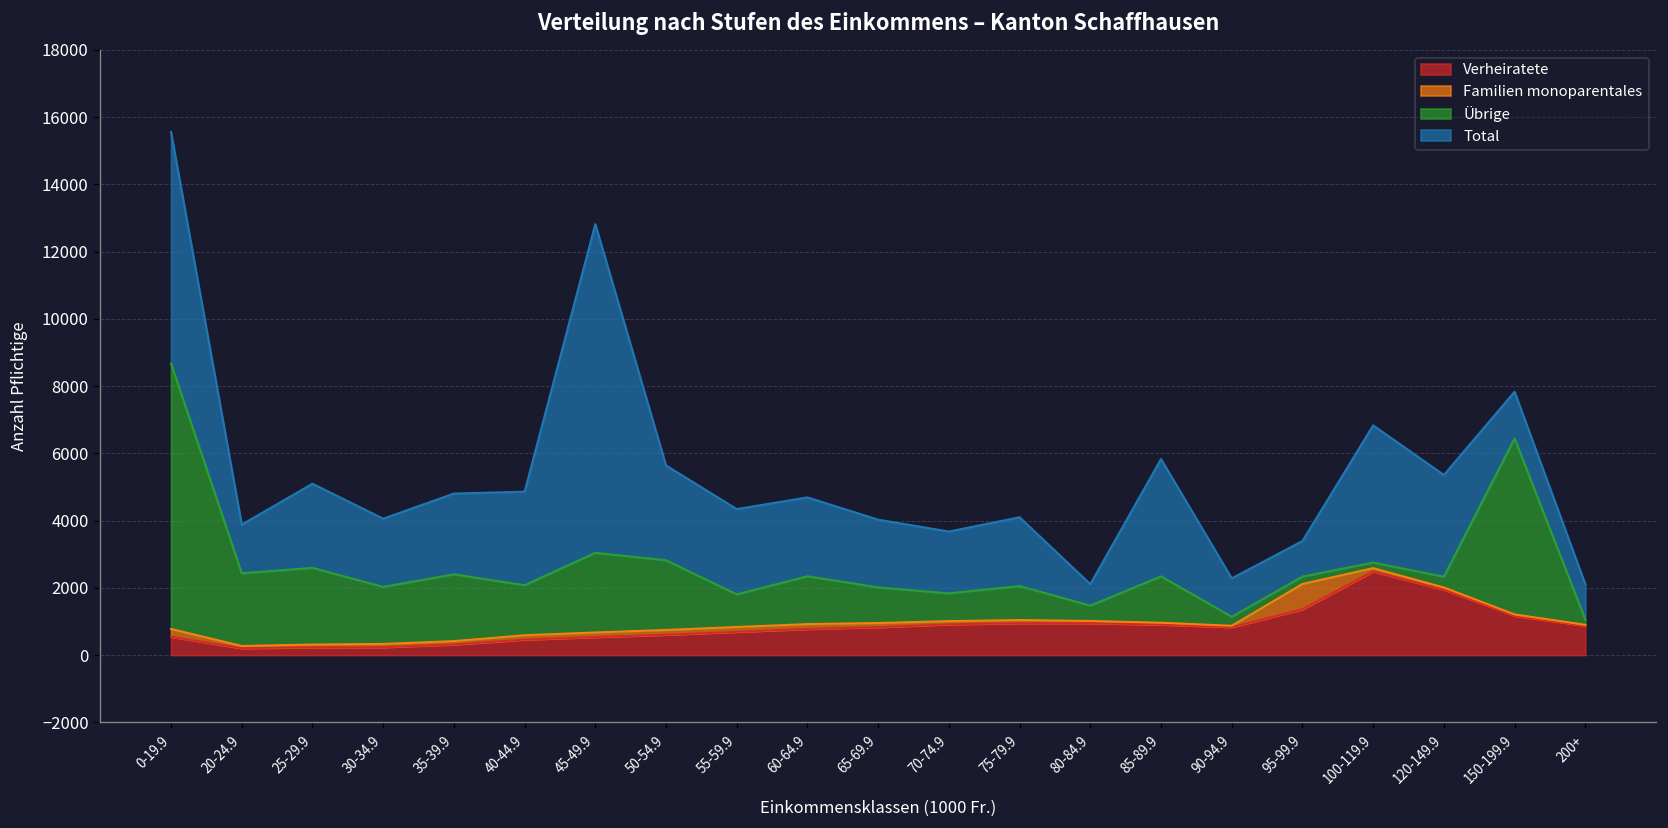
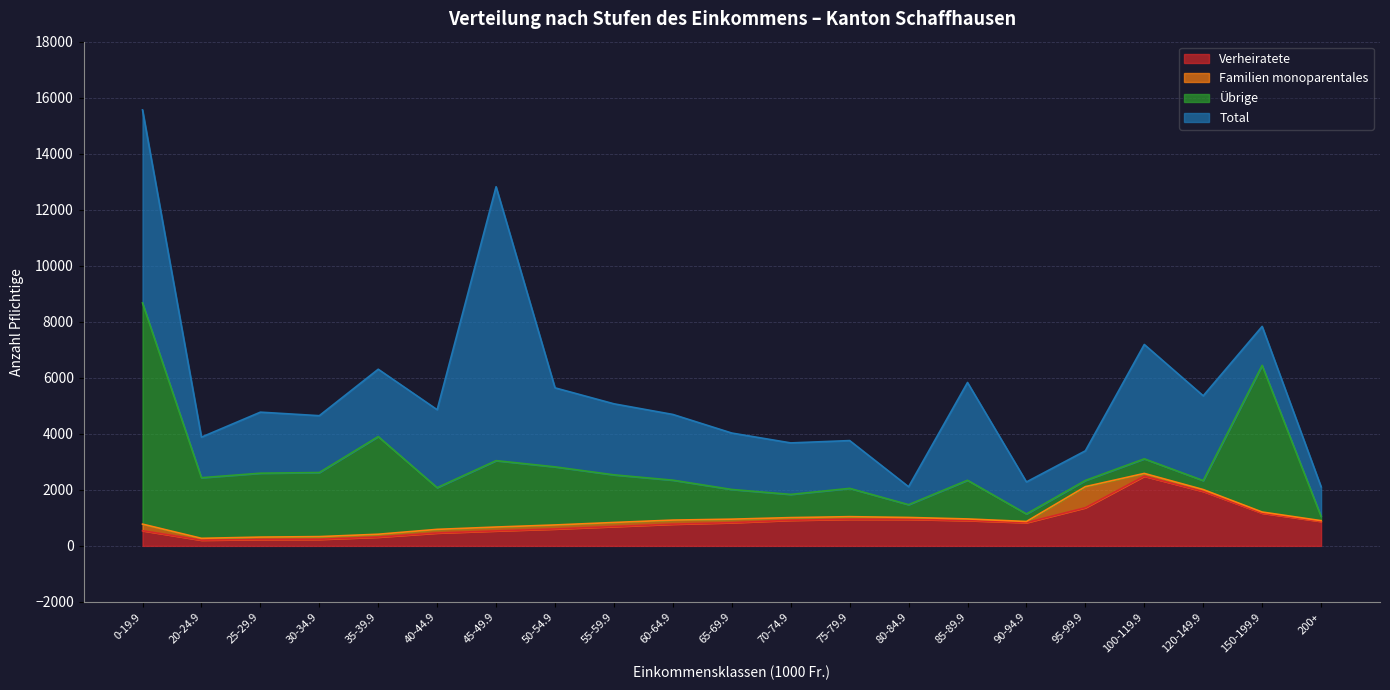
  {
    "Verheiratete": {
      "0-19.9": 500,
      "30-34.9": 200,
      "35-39.9": 300,
      "40-44.9": 500,
      "45-49.9": 500,
      "50-54.9": 600,
      "55-59.9": 700,
      "60-64.9": 800,
      "65-69.9": 800,
      "70-74.9": 900,
      "75-79.9": 1000,
      "95-99.9": 1400,
      "100-119.9": 2500
    },
    "Familien monoparentales": {
      "0-19.9": 200,
      "30-34.9": 100,
      "35-39.9": 100,
      "40-44.9": 100,
      "45-49.9": 100,
      "50-54.9": 100,
      "55-59.9": 100,
      "60-64.9": 100,
      "65-69.9": 100,
      "70-74.9": 100,
      "75-79.9": 100,
      "95-99.9": 800,
      "100-119.9": 100
    },
    "Übrige": {
      "0-19.9": 7900,
      "20-24.9": 2200,
      "25-29.9": 2300,
-     "30-34.9": 1700,
-     "35-39.9": 2000,
+     "30-34.9": 2300,
+     "35-39.9": 3500,
      "40-44.9": 1500,
      "45-49.9": 2400,
      "50-54.9": 2100,
-     "55-59.9": 1000,
+     "55-59.9": 1700,
      "60-64.9": 1400,
      "65-69.9": 1100,
      "70-74.9": 800,
      "75-79.9": 1000,
      "80-84.9": 500,
      "85-89.9": 1400,
      "90-94.9": 300,
      "95-99.9": 200,
-     "100-119.9": 200,
+     "100-119.9": 500,
      "120-149.9": 300,
      "150-199.9": 5200,
      "200+": 200
    },
    "Total": {
      "0-19.9": 6900,
      "20-24.9": 1400,
-     "25-29.9": 2500,
+     "25-29.9": 2200,
      "30-34.9": 2000,
      "35-39.9": 2400,
      "40-44.9": 2800,
      "45-49.9": 9800,
      "50-54.9": 2800,
      "55-59.9": 2500,
      "60-64.9": 2300,
      "65-69.9": 2000,
      "70-74.9": 1800,
-     "75-79.9": 2000,
+     "75-79.9": 1700,
      "80-84.9": 600,
      "85-89.9": 3500,
      "90-94.9": 1100,
      "95-99.9": 1100,
      "100-119.9": 4100,
      "120-149.9": 3000,
      "150-199.9": 1400,
      "200+": 1100
    }
  }
